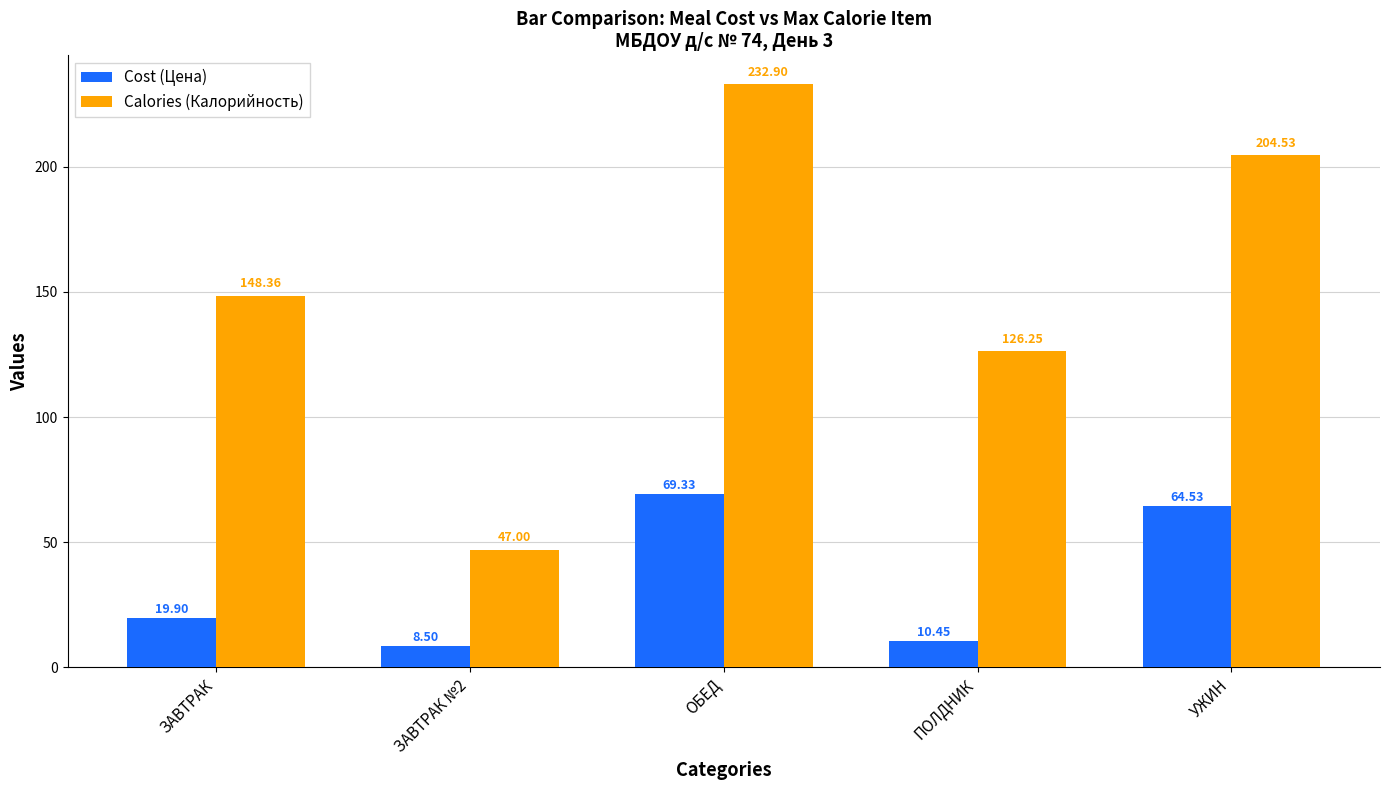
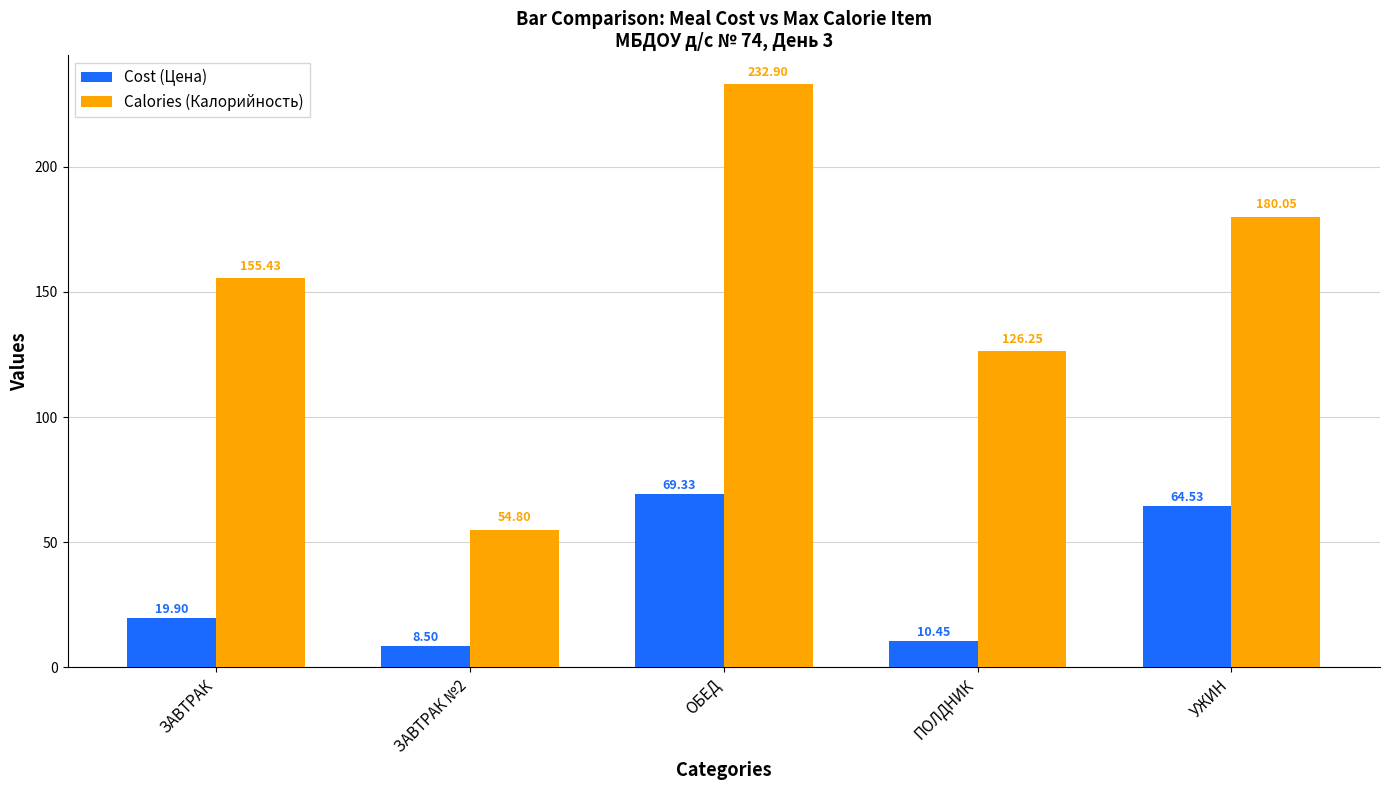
  {
    "Cost (Цена)": {
      "ЗАВТРАК": 19.90,
      "ЗАВТРАК №2": 8.50,
      "ОБЕД": 69.33,
      "ПОЛДНИК": 10.45,
      "УЖИН": 64.53
    },
    "Calories (Калорийность)": {
-     "ЗАВТРАК": 148.36,
-     "ЗАВТРАК №2": 47.00,
+     "ЗАВТРАК": 155.43,
+     "ЗАВТРАК №2": 54.80,
      "ОБЕД": 232.90,
      "ПОЛДНИК": 126.25,
-     "УЖИН": 204.53
+     "УЖИН": 180.05
    }
  }
